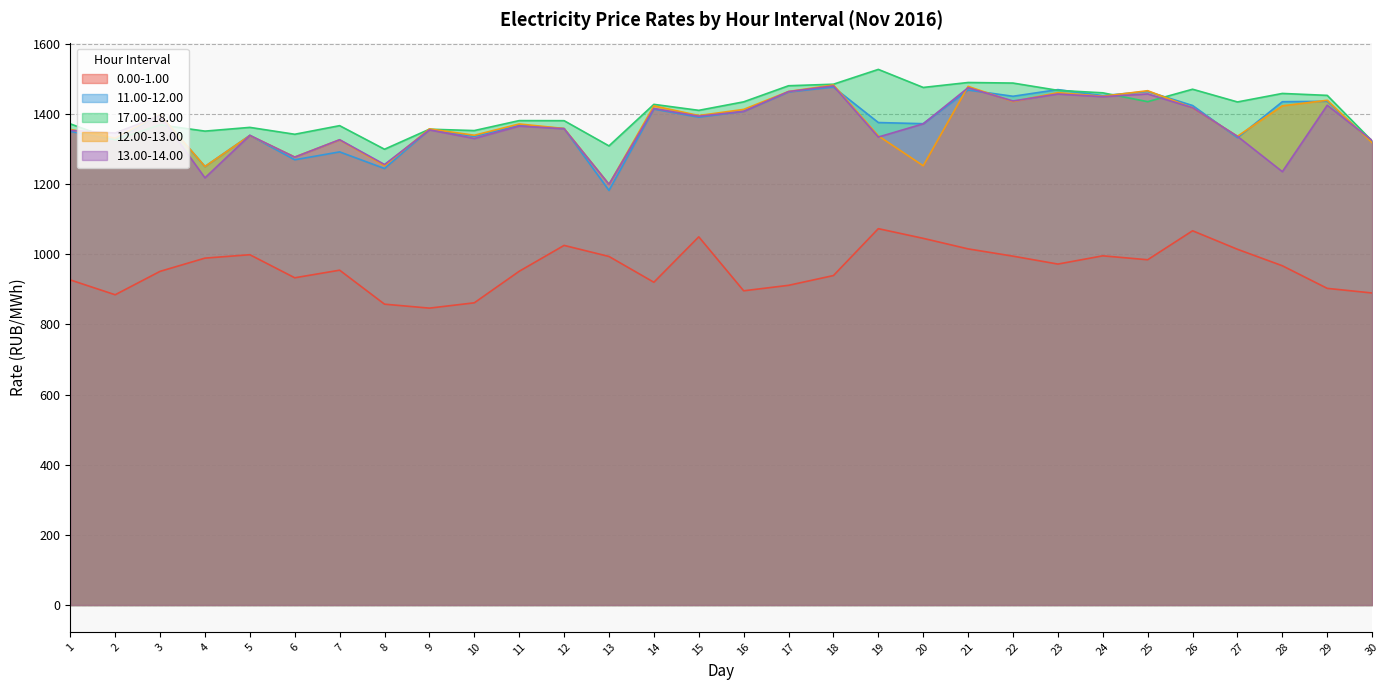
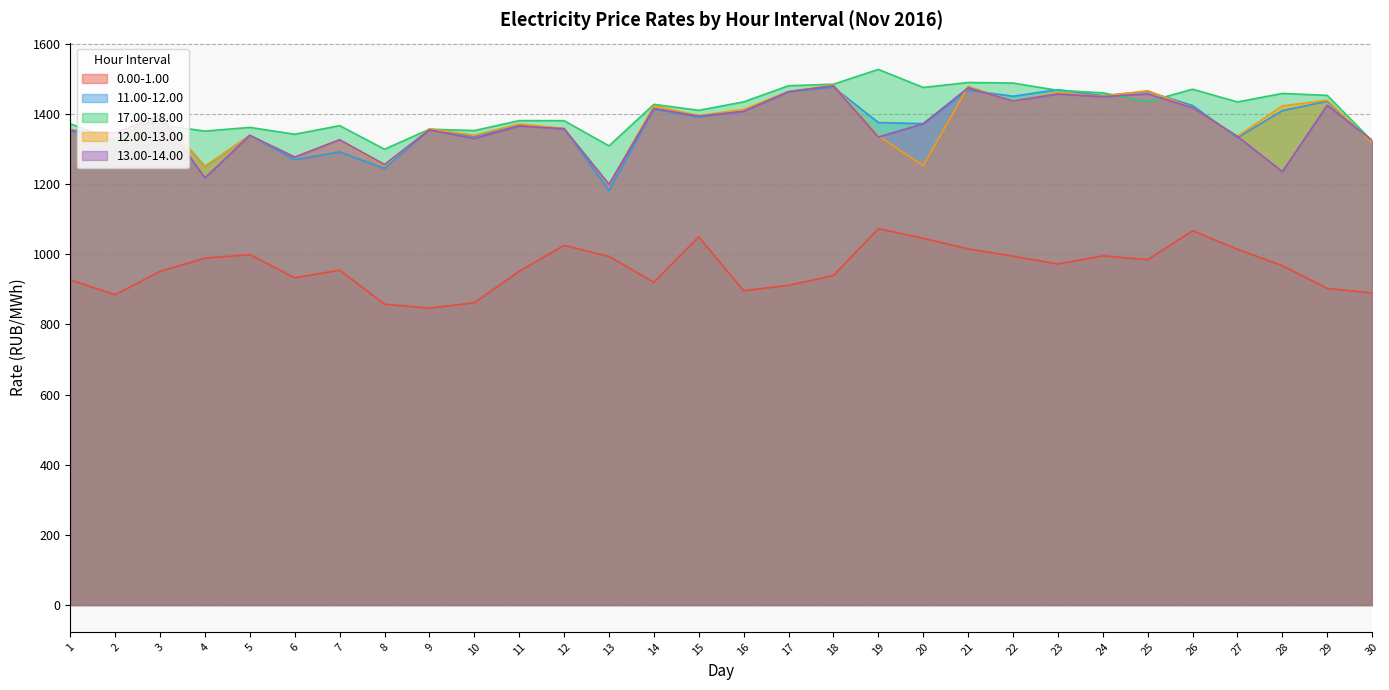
  {
    "0.00-1.00": {
      "1": 930,
      "2": 880,
      "3": 950,
      "4": 990,
      "5": 1000,
      "6": 930,
      "7": 950,
      "8": 860,
      "9": 850,
      "10": 860,
      "11": 950,
      "12": 1030,
      "13": 990,
      "14": 920,
      "15": 1050,
      "16": 900,
      "17": 910,
      "18": 940,
      "19": 1070,
      "20": 1050,
      "21": 1020,
      "22": 990,
      "23": 970,
      "24": 1000,
      "25": 980,
      "26": 1070,
      "27": 1010,
      "28": 970,
      "29": 900,
      "30": 890
    },
    "11.00-12.00": {
      "6": 1270,
      "7": 1290,
      "8": 1240,
      "13": 1180,
      "19": 1380,
      "22": 1450,
-     "28": 1430
+     "28": 1410
    },
    "17.00-18.00": {
      "1": 1370,
      "4": 1350,
      "5": 1360,
      "6": 1340,
      "7": 1370,
      "8": 1300,
      "10": 1350,
      "11": 1380,
      "12": 1380,
      "13": 1310,
      "15": 1410,
      "16": 1430,
      "17": 1480,
      "19": 1530,
      "20": 1480,
      "21": 1490,
      "22": 1490,
      "24": 1460,
      "25": 1430,
      "26": 1470,
      "27": 1430,
      "28": 1460,
      "29": 1450
    },
    "12.00-13.00": {
      "20": 1250,
      "28": 1420
    },
    "13.00-14.00": {
      "4": 1220,
      "28": 1240,
      "29": 1420
    }
  }
